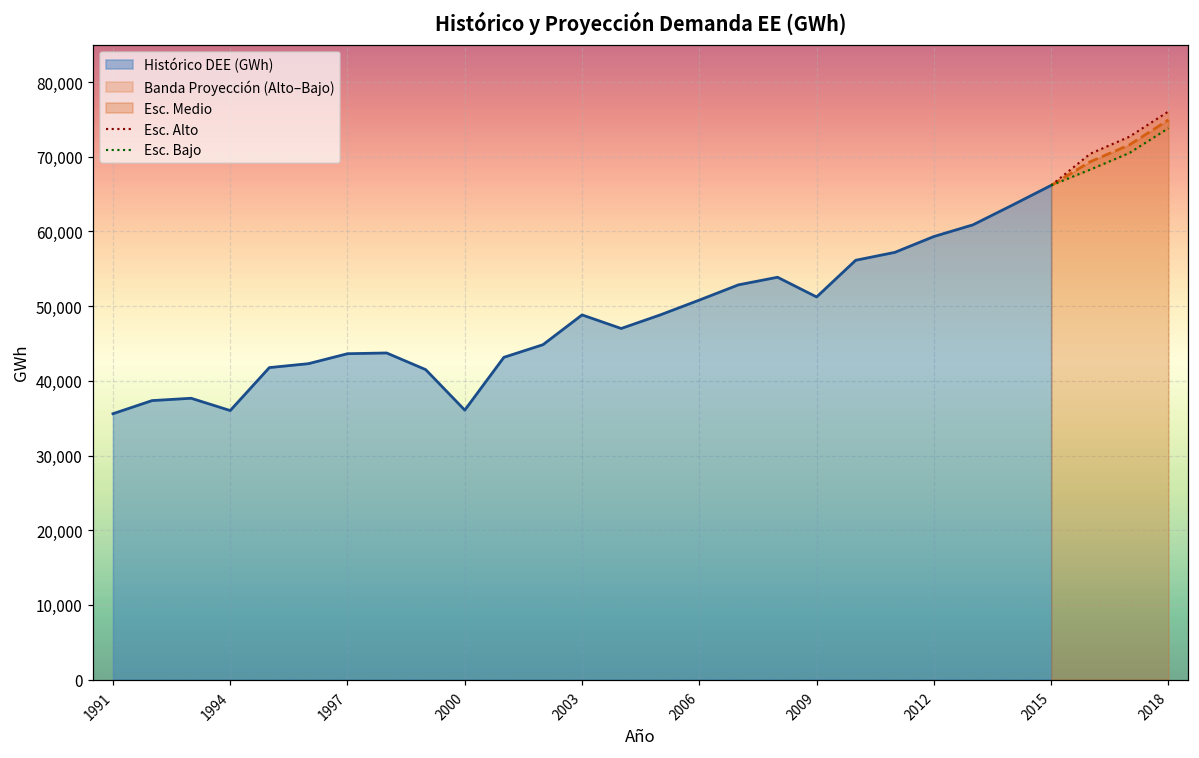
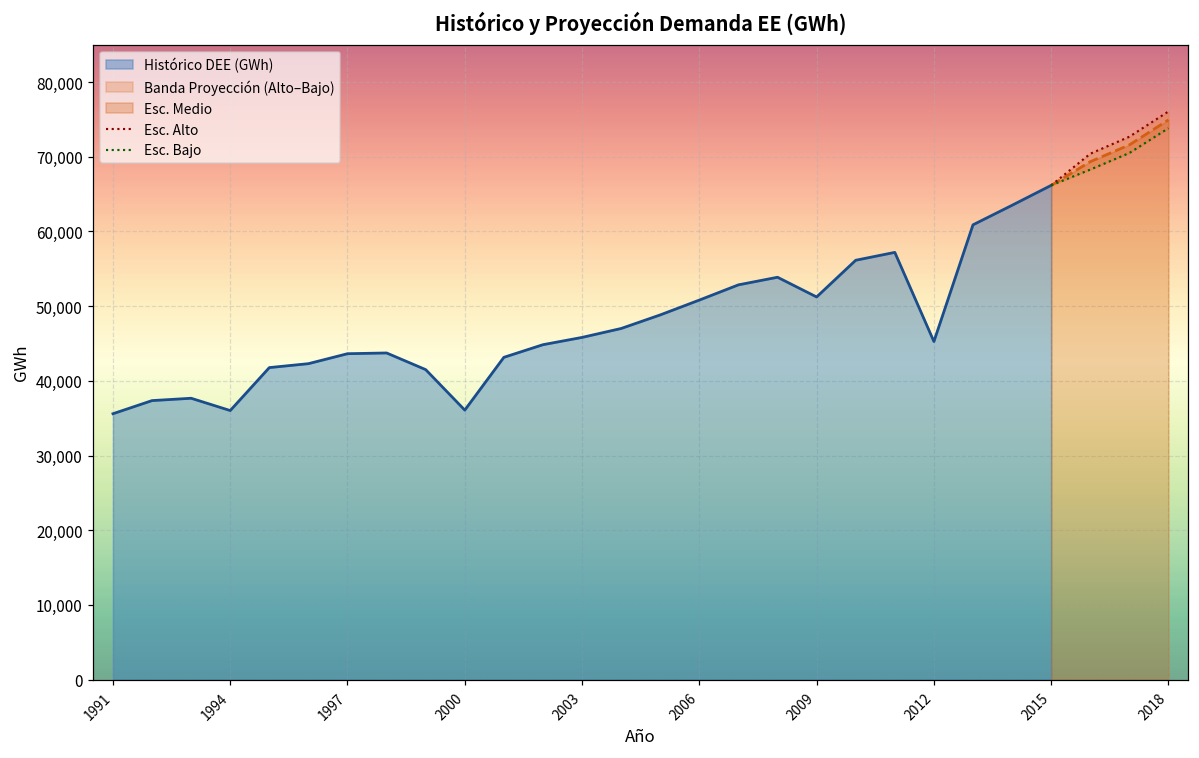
  {
    "Histórico DEE (GWh)": {
      "1991": "36,000",
      "1994": "36,000",
      "1997": "44,000",
      "2000": "36,000",
-     "2003": "49,000",
+     "2003": "46,000",
      "2006": "51,000",
      "2009": "51,000",
-     "2012": "59,000"
+     "2012": "45,000"
    },
    "Esc. Bajo": {
      "2018": "74,000"
    }
  }
